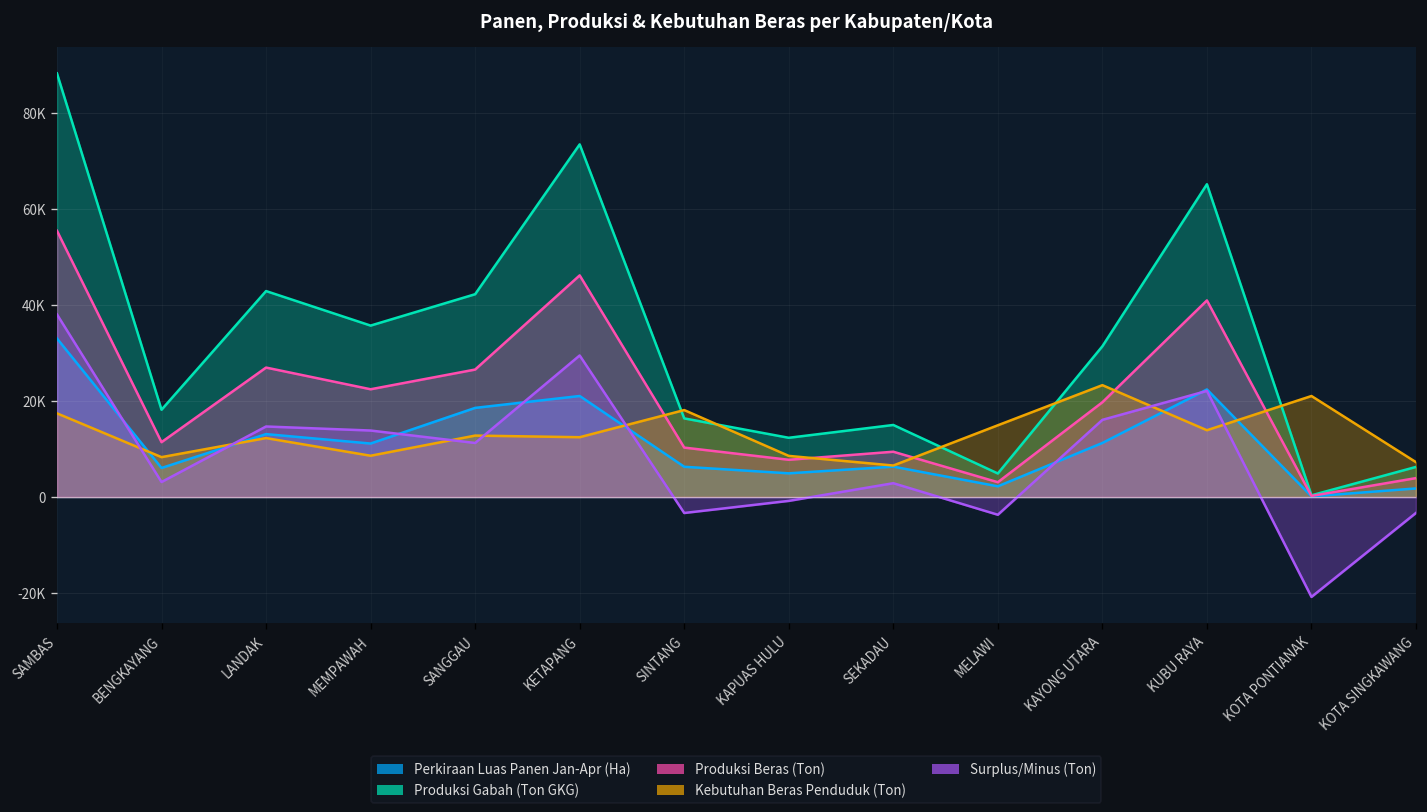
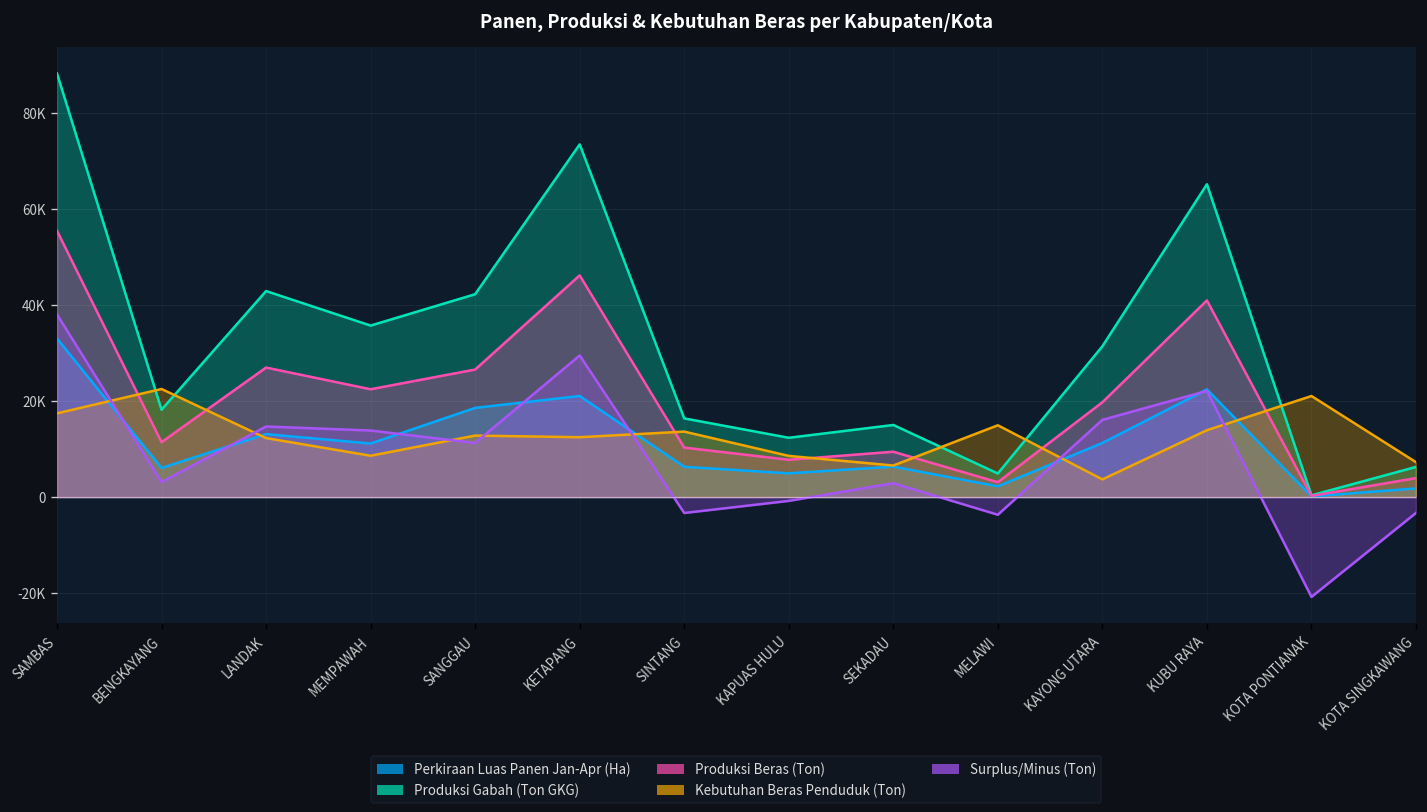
  {
    "Kebutuhan Beras Penduduk (Ton)": {
      "SAMBAS": 17000,
-     "BENGKAYANG": 8000,
+     "BENGKAYANG": 22000,
      "LANDAK": 12000,
      "MEMPAWAH": 9000,
      "SANGGAU": 13000,
      "KETAPANG": 12000,
-     "SINTANG": 18000,
+     "SINTANG": 14000,
      "KAPUAS HULU": 9000,
      "MELAWI": 15000,
-     "KAYONG UTARA": 23000,
+     "KAYONG UTARA": 4000,
      "KUBU RAYA": 14000,
      "KOTA PONTIANAK": 21000,
      "KOTA SINGKAWANG": 7000
    }
  }
